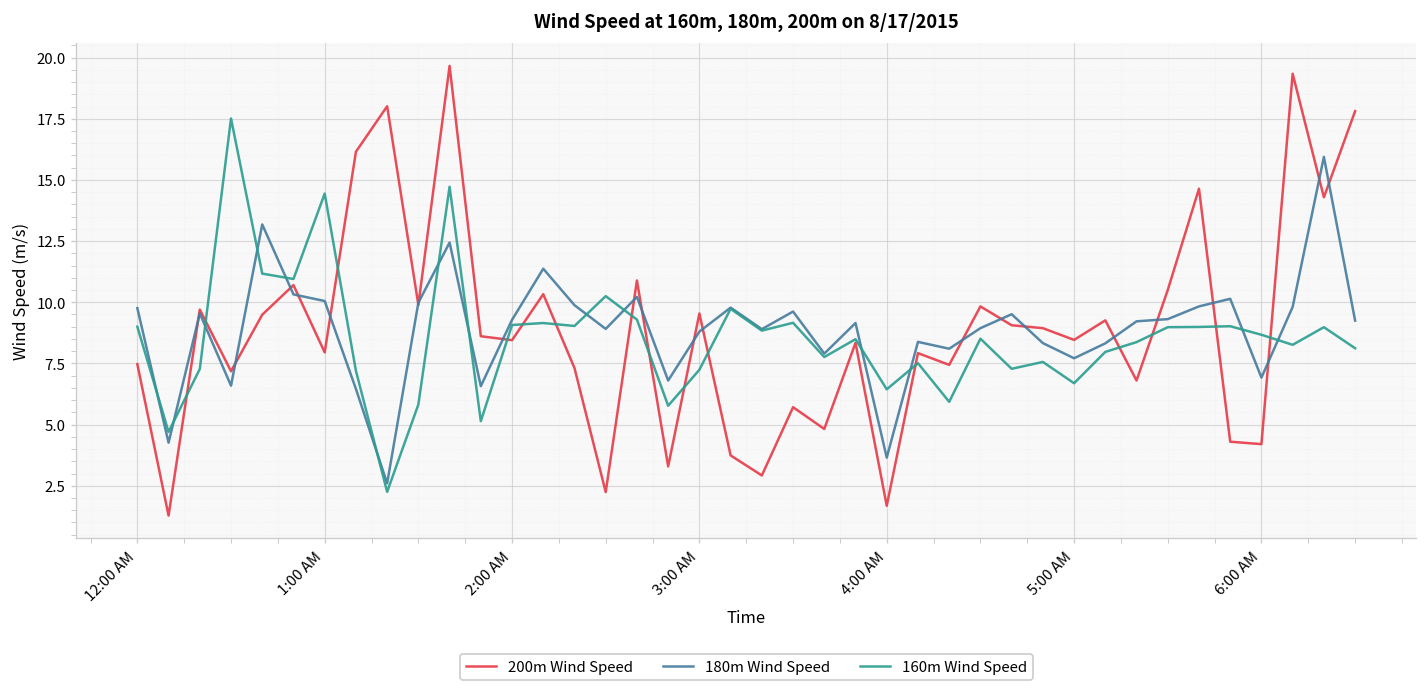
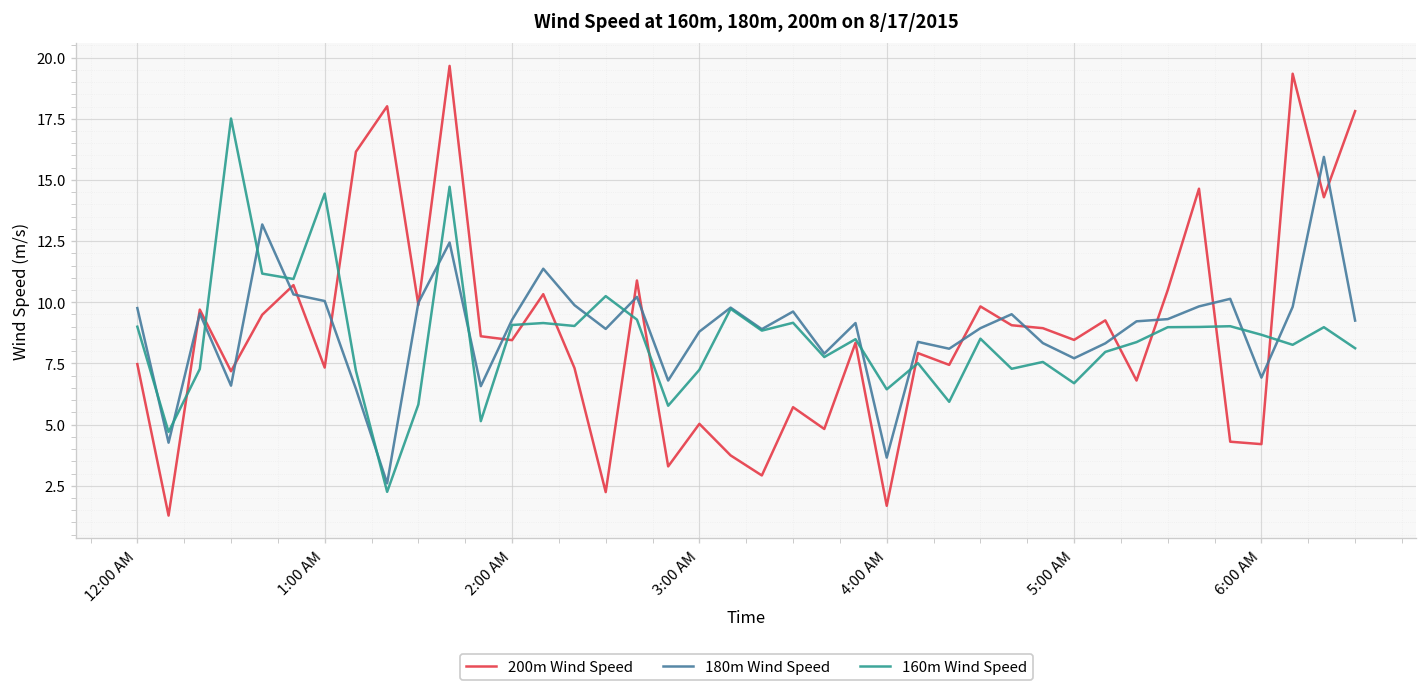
  {
    "200m Wind Speed": {
      "12:00 AM": 7.5,
-     "1:00 AM": 8.0,
+     "1:00 AM": 7.3,
      "2:00 AM": 8.5,
-     "3:00 AM": 9.5,
+     "3:00 AM": 5.0,
      "4:00 AM": 1.7,
      "5:00 AM": 8.5,
      "6:00 AM": 4.2
    }
  }
